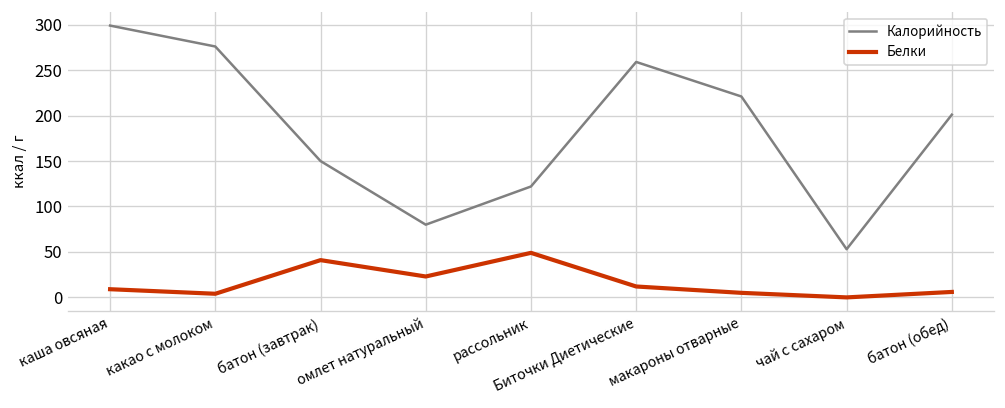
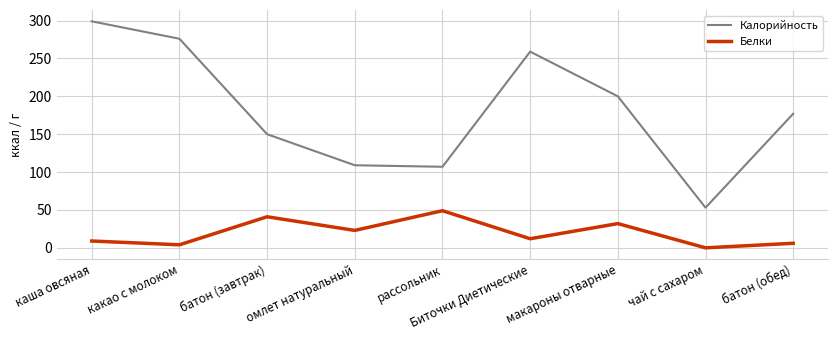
  {
    "Калорийность": {
      "каша овсяная": 300,
      "какао с молоком": 280,
      "батон (завтрак)": 150,
-     "омлет натуральный": 80,
-     "рассольник": 120,
+     "омлет натуральный": 110,
+     "рассольник": 110,
      "Биточки Диетические": 260,
-     "макароны отварные": 220,
+     "макароны отварные": 200,
      "чай с сахаром": 50,
-     "батон (обед)": 200
+     "батон (обед)": 180
    },
    "Белки": {
      "каша овсяная": 10,
      "какао с молоком": 0,
      "батон (завтрак)": 40,
      "омлет натуральный": 20,
      "рассольник": 50,
      "Биточки Диетические": 10,
-     "макароны отварные": 10,
+     "макароны отварные": 30,
      "чай с сахаром": 0,
      "батон (обед)": 10
    }
  }
